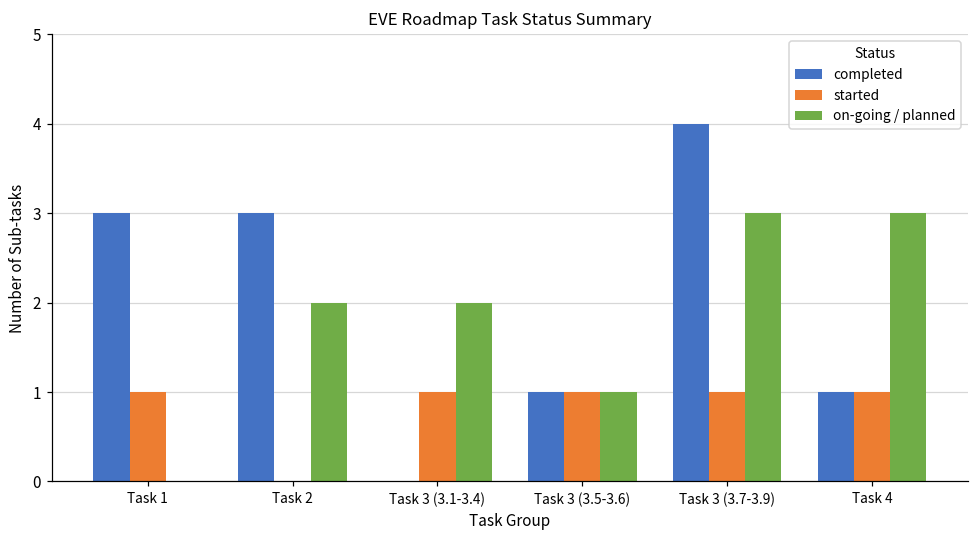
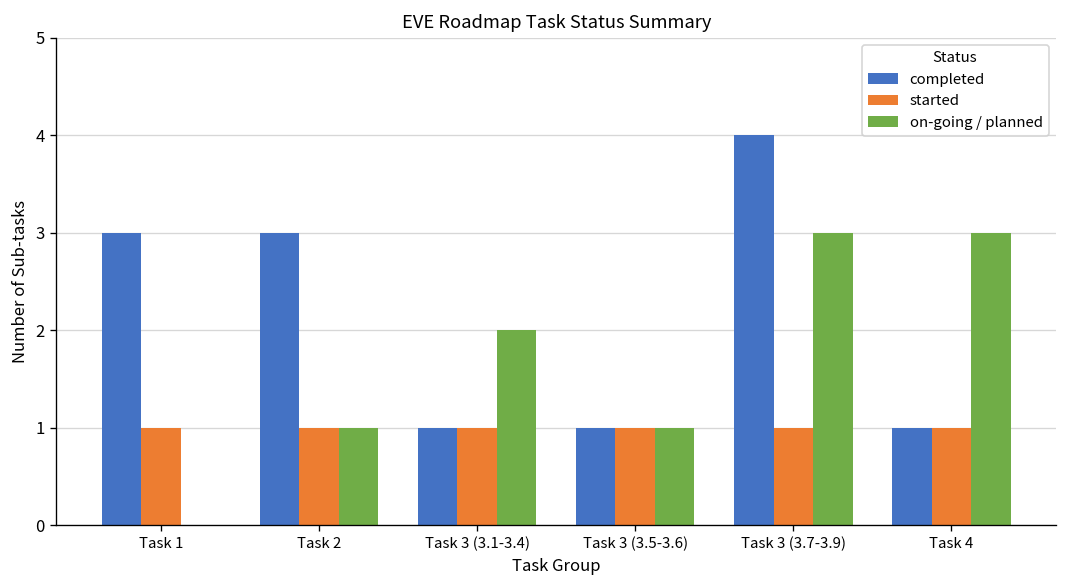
  {
    "completed": {
      "Task 1": 3,
      "Task 2": 3,
-     "Task 3 (3.1-3.4)": 0,
+     "Task 3 (3.1-3.4)": 1,
      "Task 3 (3.5-3.6)": 1,
      "Task 3 (3.7-3.9)": 4,
      "Task 4": 1
    },
    "started": {
      "Task 1": 1,
-     "Task 2": 0,
+     "Task 2": 1,
      "Task 3 (3.1-3.4)": 1,
      "Task 3 (3.5-3.6)": 1,
      "Task 3 (3.7-3.9)": 1,
      "Task 4": 1
    },
    "on-going / planned": {
      "Task 1": 0,
-     "Task 2": 2,
+     "Task 2": 1,
      "Task 3 (3.1-3.4)": 2,
      "Task 3 (3.5-3.6)": 1,
      "Task 3 (3.7-3.9)": 3,
      "Task 4": 3
    }
  }
